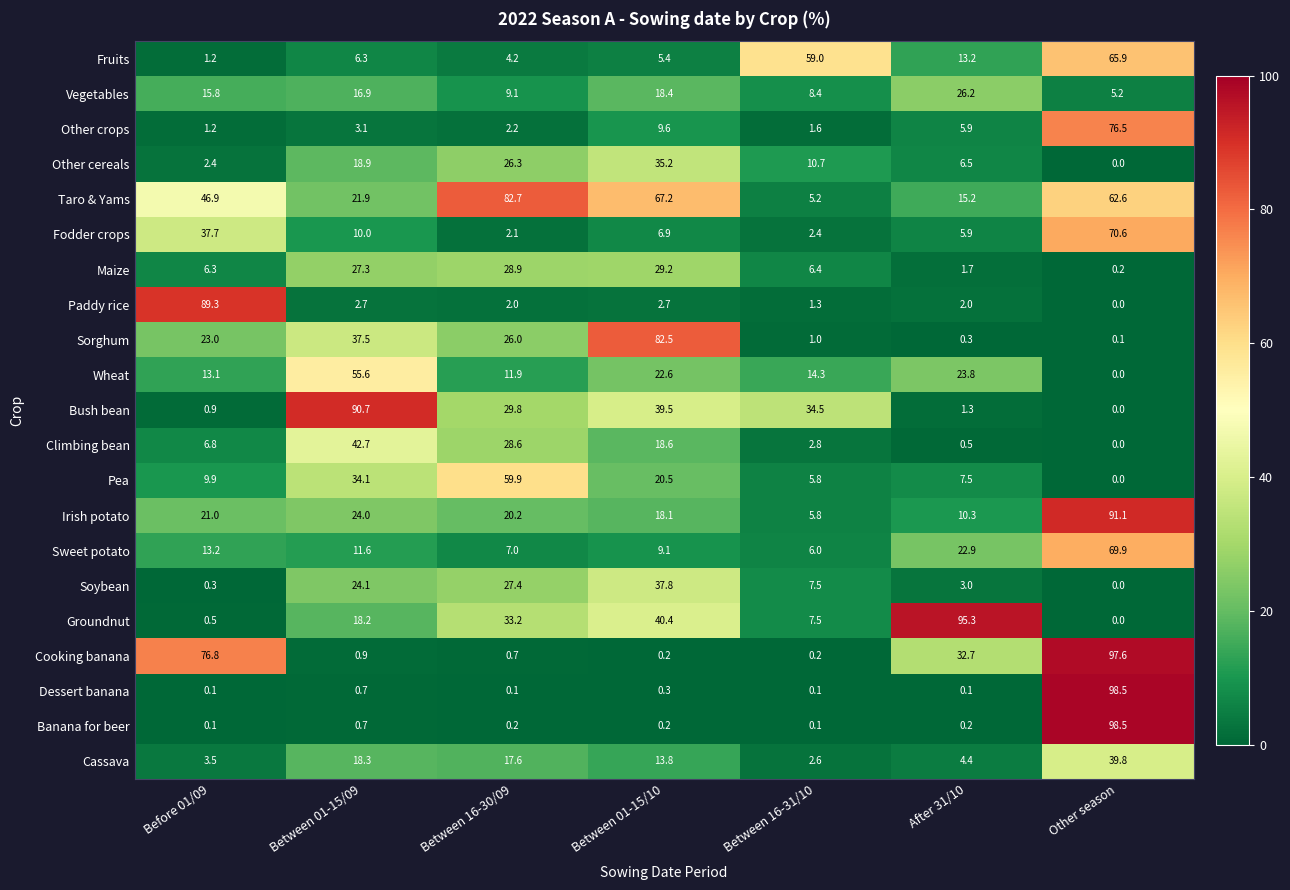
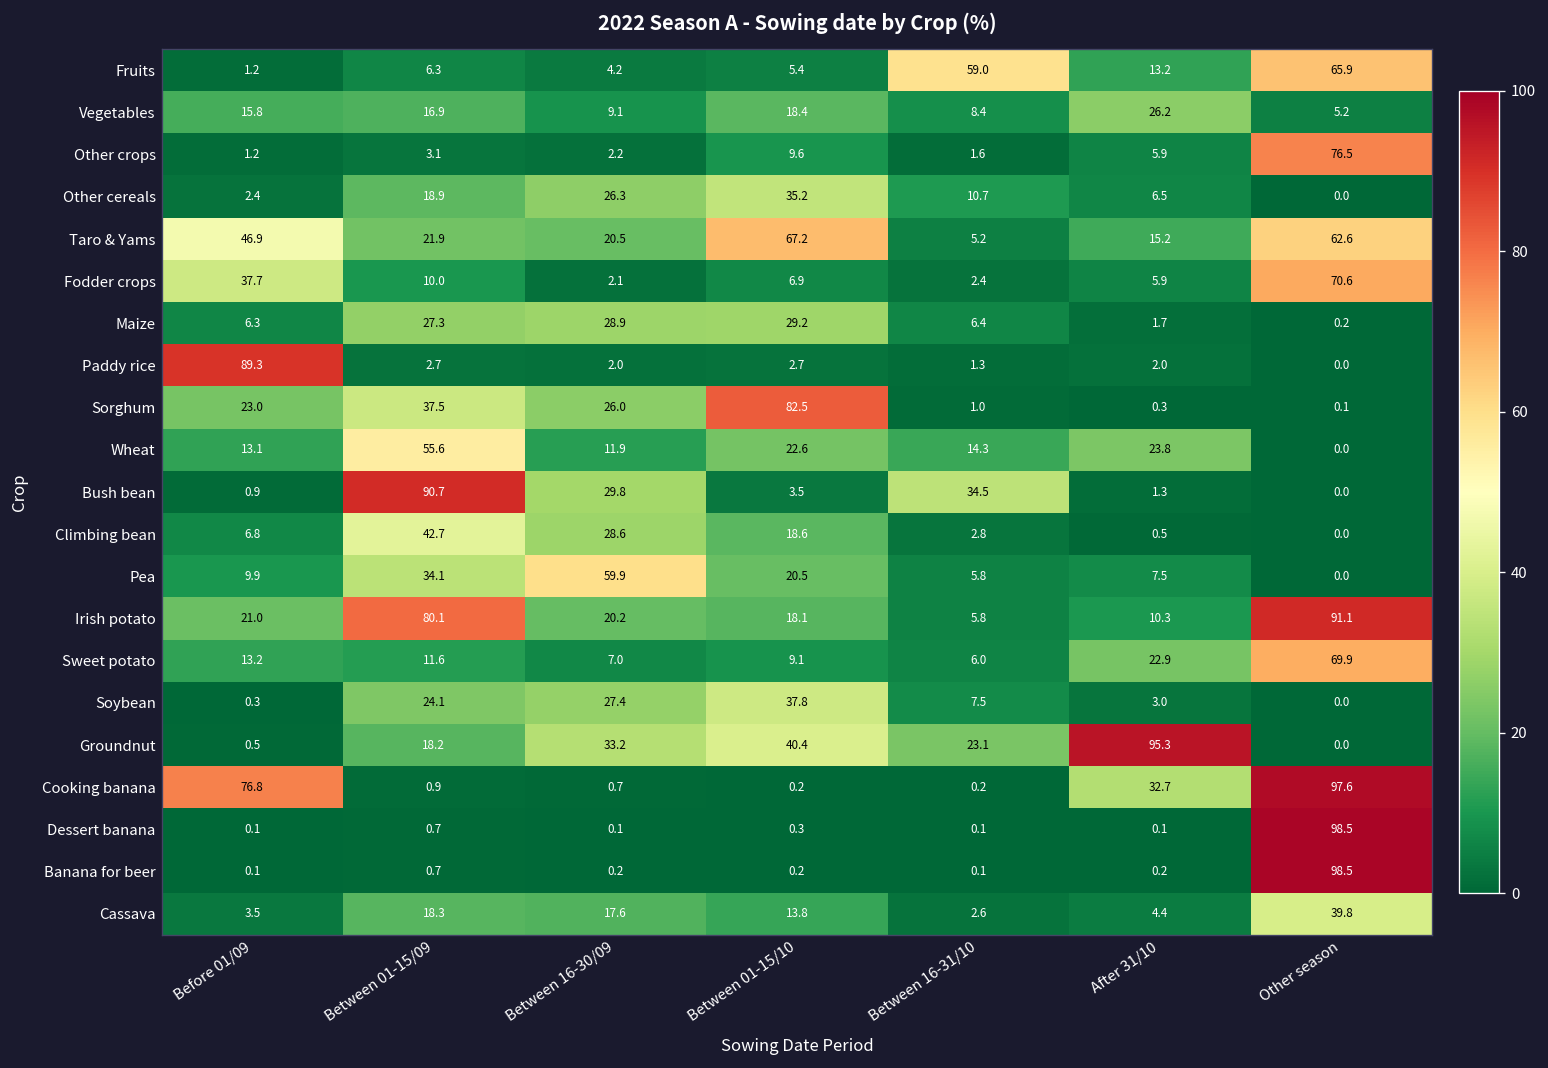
  {
    "Fruits": {
      "Before 01/09": 1.2,
      "Between 01-15/09": 6.3,
      "Between 16-30/09": 4.2,
      "Between 01-15/10": 5.4,
      "Between 16-31/10": 59.0,
      "After 31/10": 13.2,
      "Other season": 65.9
    },
    "Vegetables": {
      "Before 01/09": 15.8,
      "Between 01-15/09": 16.9,
      "Between 16-30/09": 9.1,
      "Between 01-15/10": 18.4,
      "Between 16-31/10": 8.4,
      "After 31/10": 26.2,
      "Other season": 5.2
    },
    "Other crops": {
      "Before 01/09": 1.2,
      "Between 01-15/09": 3.1,
      "Between 16-30/09": 2.2,
      "Between 01-15/10": 9.6,
      "Between 16-31/10": 1.6,
      "After 31/10": 5.9,
      "Other season": 76.5
    },
    "Other cereals": {
      "Before 01/09": 2.4,
      "Between 01-15/09": 18.9,
      "Between 16-30/09": 26.3,
      "Between 01-15/10": 35.2,
      "Between 16-31/10": 10.7,
      "After 31/10": 6.5,
      "Other season": 0.0
    },
    "Taro & Yams": {
      "Before 01/09": 46.9,
      "Between 01-15/09": 21.9,
-     "Between 16-30/09": 82.7,
+     "Between 16-30/09": 20.5,
      "Between 01-15/10": 67.2,
      "Between 16-31/10": 5.2,
      "After 31/10": 15.2,
      "Other season": 62.6
    },
    "Fodder crops": {
      "Before 01/09": 37.7,
      "Between 01-15/09": 10.0,
      "Between 16-30/09": 2.1,
      "Between 01-15/10": 6.9,
      "Between 16-31/10": 2.4,
      "After 31/10": 5.9,
      "Other season": 70.6
    },
    "Maize": {
      "Before 01/09": 6.3,
      "Between 01-15/09": 27.3,
      "Between 16-30/09": 28.9,
      "Between 01-15/10": 29.2,
      "Between 16-31/10": 6.4,
      "After 31/10": 1.7,
      "Other season": 0.2
    },
    "Paddy rice": {
      "Before 01/09": 89.3,
      "Between 01-15/09": 2.7,
      "Between 16-30/09": 2.0,
      "Between 01-15/10": 2.7,
      "Between 16-31/10": 1.3,
      "After 31/10": 2.0,
      "Other season": 0.0
    },
    "Sorghum": {
      "Before 01/09": 23.0,
      "Between 01-15/09": 37.5,
      "Between 16-30/09": 26.0,
      "Between 01-15/10": 82.5,
      "Between 16-31/10": 1.0,
      "After 31/10": 0.3,
      "Other season": 0.1
    },
    "Wheat": {
      "Before 01/09": 13.1,
      "Between 01-15/09": 55.6,
      "Between 16-30/09": 11.9,
      "Between 01-15/10": 22.6,
      "Between 16-31/10": 14.3,
      "After 31/10": 23.8,
      "Other season": 0.0
    },
    "Bush bean": {
      "Before 01/09": 0.9,
      "Between 01-15/09": 90.7,
      "Between 16-30/09": 29.8,
-     "Between 01-15/10": 39.5,
+     "Between 01-15/10": 3.5,
      "Between 16-31/10": 34.5,
      "After 31/10": 1.3,
      "Other season": 0.0
    },
    "Climbing bean": {
      "Before 01/09": 6.8,
      "Between 01-15/09": 42.7,
      "Between 16-30/09": 28.6,
      "Between 01-15/10": 18.6,
      "Between 16-31/10": 2.8,
      "After 31/10": 0.5,
      "Other season": 0.0
    },
    "Pea": {
      "Before 01/09": 9.9,
      "Between 01-15/09": 34.1,
      "Between 16-30/09": 59.9,
      "Between 01-15/10": 20.5,
      "Between 16-31/10": 5.8,
      "After 31/10": 7.5,
      "Other season": 0.0
    },
    "Irish potato": {
      "Before 01/09": 21.0,
-     "Between 01-15/09": 24.0,
+     "Between 01-15/09": 80.1,
      "Between 16-30/09": 20.2,
      "Between 01-15/10": 18.1,
      "Between 16-31/10": 5.8,
      "After 31/10": 10.3,
      "Other season": 91.1
    },
    "Sweet potato": {
      "Before 01/09": 13.2,
      "Between 01-15/09": 11.6,
      "Between 16-30/09": 7.0,
      "Between 01-15/10": 9.1,
      "Between 16-31/10": 6.0,
      "After 31/10": 22.9,
      "Other season": 69.9
    },
    "Soybean": {
      "Before 01/09": 0.3,
      "Between 01-15/09": 24.1,
      "Between 16-30/09": 27.4,
      "Between 01-15/10": 37.8,
      "Between 16-31/10": 7.5,
      "After 31/10": 3.0,
      "Other season": 0.0
    },
    "Groundnut": {
      "Before 01/09": 0.5,
      "Between 01-15/09": 18.2,
      "Between 16-30/09": 33.2,
      "Between 01-15/10": 40.4,
-     "Between 16-31/10": 7.5,
+     "Between 16-31/10": 23.1,
      "After 31/10": 95.3,
      "Other season": 0.0
    },
    "Cooking banana": {
      "Before 01/09": 76.8,
      "Between 01-15/09": 0.9,
      "Between 16-30/09": 0.7,
      "Between 01-15/10": 0.2,
      "Between 16-31/10": 0.2,
      "After 31/10": 32.7,
      "Other season": 97.6
    },
    "Dessert banana": {
      "Before 01/09": 0.1,
      "Between 01-15/09": 0.7,
      "Between 16-30/09": 0.1,
      "Between 01-15/10": 0.3,
      "Between 16-31/10": 0.1,
      "After 31/10": 0.1,
      "Other season": 98.5
    },
    "Banana for beer": {
      "Before 01/09": 0.1,
      "Between 01-15/09": 0.7,
      "Between 16-30/09": 0.2,
      "Between 01-15/10": 0.2,
      "Between 16-31/10": 0.1,
      "After 31/10": 0.2,
      "Other season": 98.5
    },
    "Cassava": {
      "Before 01/09": 3.5,
      "Between 01-15/09": 18.3,
      "Between 16-30/09": 17.6,
      "Between 01-15/10": 13.8,
      "Between 16-31/10": 2.6,
      "After 31/10": 4.4,
      "Other season": 39.8
    }
  }
